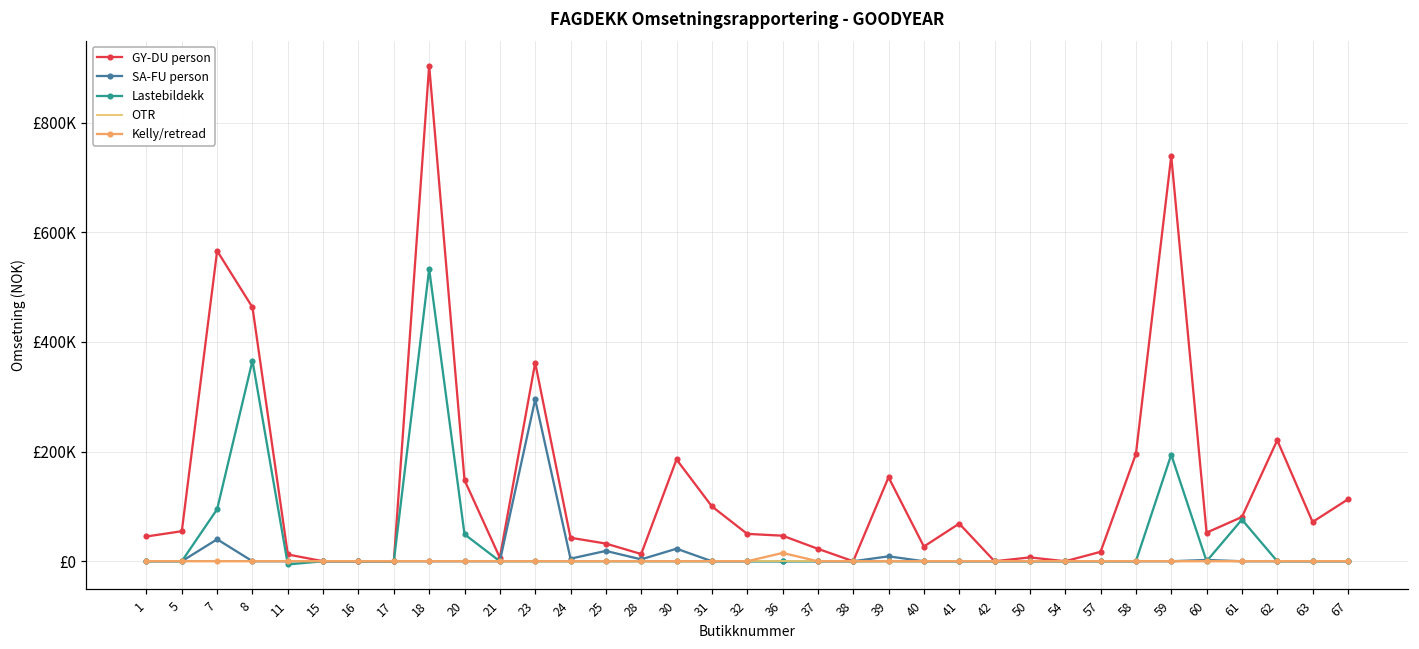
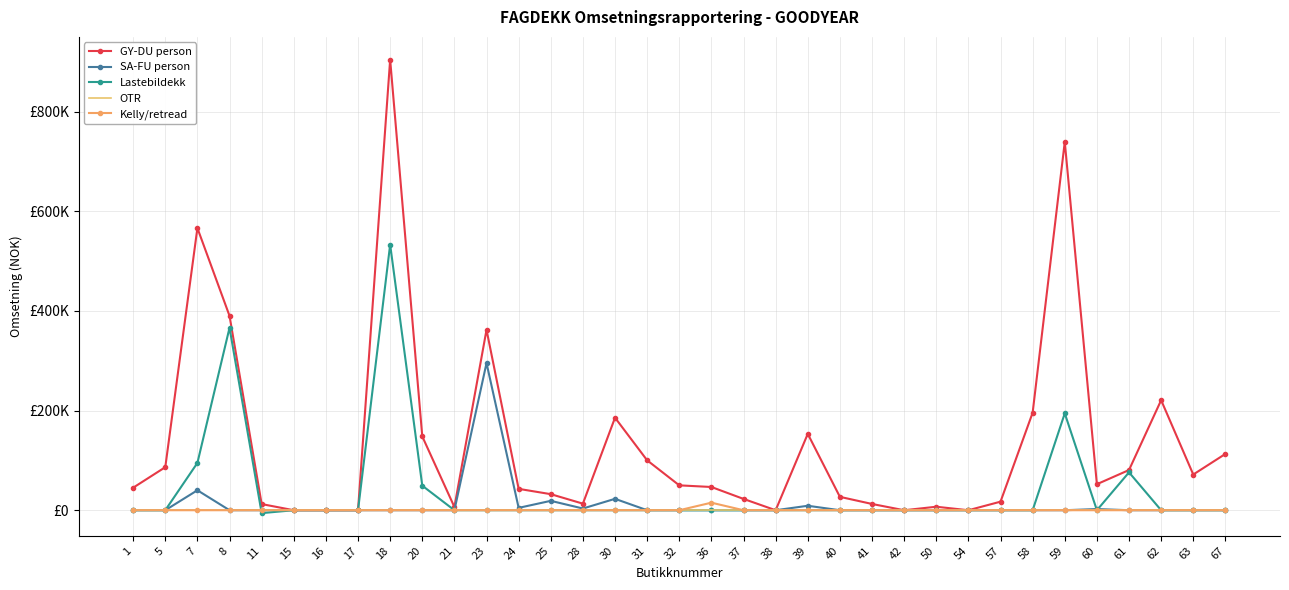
  {
    "GY-DU person": {
      "1": "£50000",
-     "5": "£50000",
+     "5": "£90000",
      "7": "£570000",
-     "8": "£460000",
+     "8": "£390000",
      "11": "£10000",
      "18": "£900000",
      "20": "£150000",
      "21": "£10000",
      "23": "£360000",
      "24": "£40000",
      "25": "£30000",
      "28": "£10000",
      "30": "£190000",
      "31": "£100000",
      "32": "£50000",
      "36": "£50000",
      "37": "£20000",
      "39": "£150000",
      "40": "£30000",
-     "41": "£70000",
+     "41": "£10000",
      "50": "£10000",
      "57": "£20000",
      "58": "£200000",
      "59": "£740000",
      "60": "£50000",
      "62": "£220000",
      "63": "£70000",
      "67": "£110000"
    }
  }
